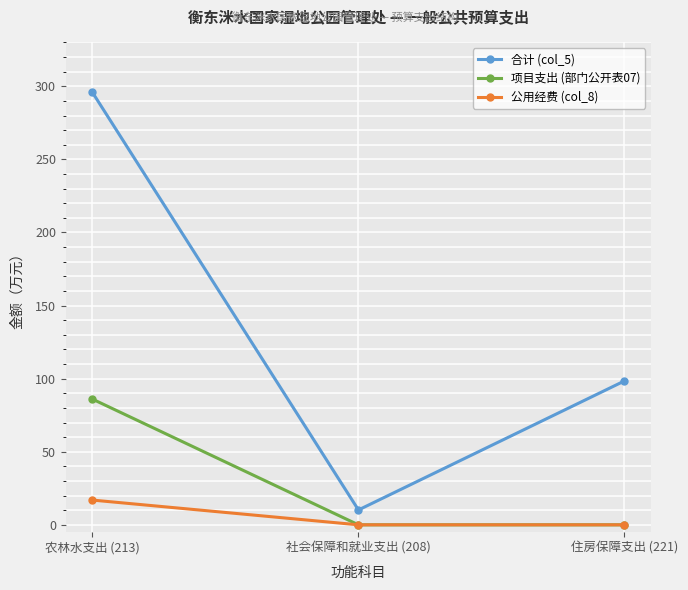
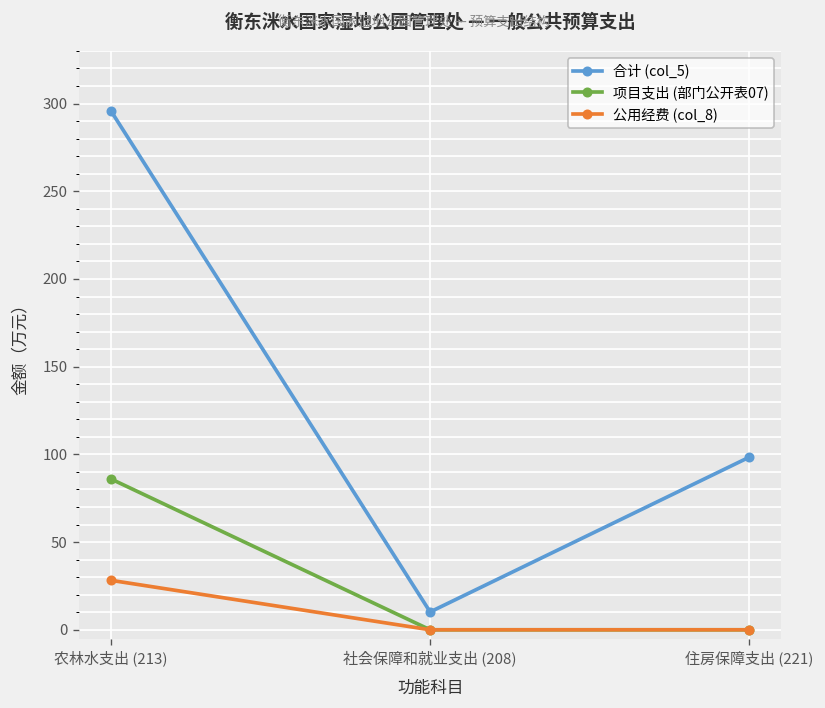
  {
    "合计 (col_5)": {
      "农林水支出 (213)": 296,
      "社会保障和就业支出 (208)": 10,
      "住房保障支出 (221)": 98
    },
    "项目支出 (部门公开表07)": {
      "农林水支出 (213)": 86
    },
    "公用经费 (col_8)": {
-     "农林水支出 (213)": 17
+     "农林水支出 (213)": 28
    }
  }
